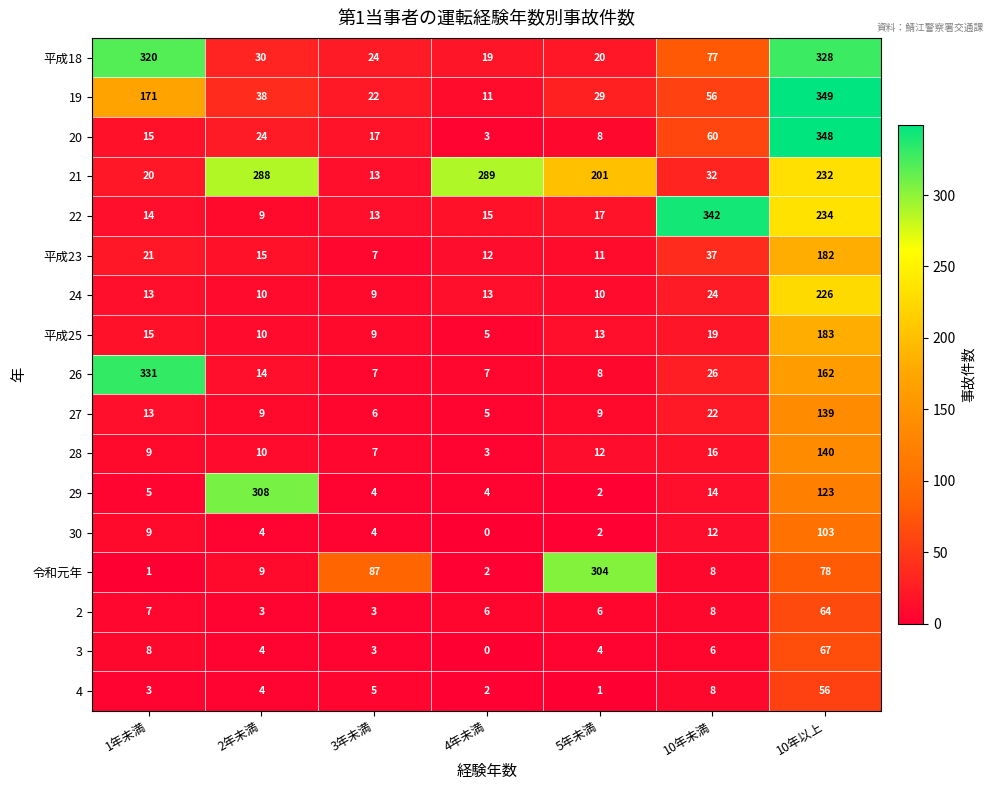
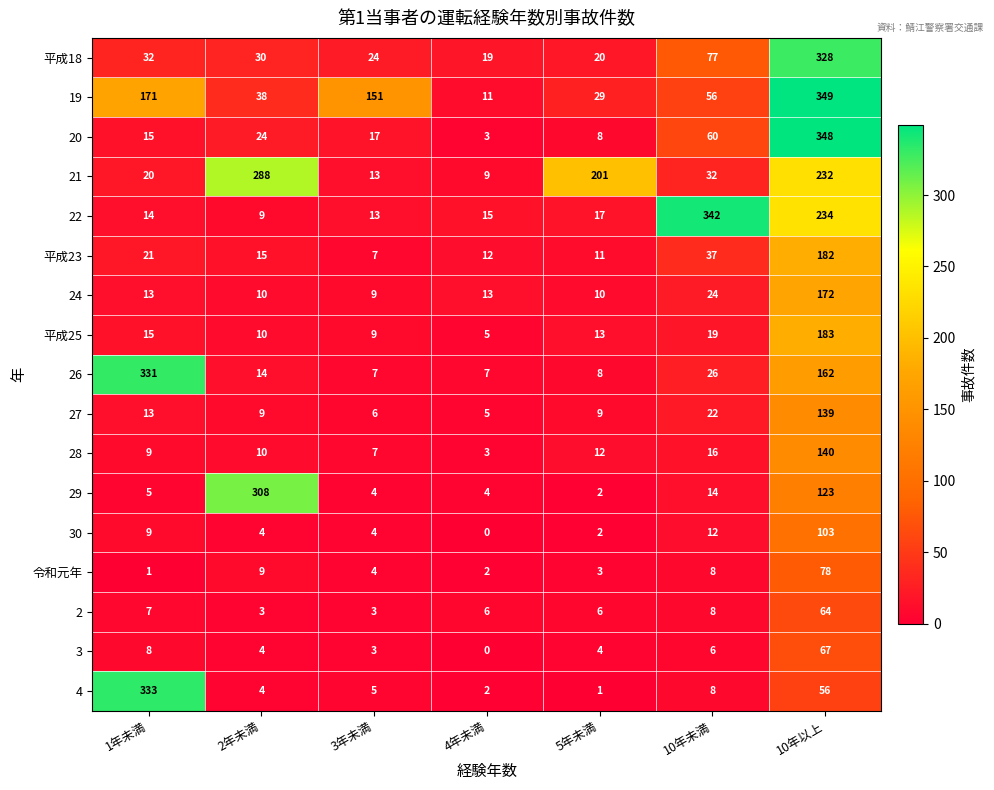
  {
    "平成18": {
-     "1年未満": 320,
+     "1年未満": 32,
      "2年未満": 30,
      "3年未満": 24,
      "4年未満": 19,
      "5年未満": 20,
      "10年未満": 77,
      "10年以上": 328
    },
    "19": {
      "1年未満": 171,
      "2年未満": 38,
-     "3年未満": 22,
+     "3年未満": 151,
      "4年未満": 11,
      "5年未満": 29,
      "10年未満": 56,
      "10年以上": 349
    },
    "20": {
      "1年未満": 15,
      "2年未満": 24,
      "3年未満": 17,
      "4年未満": 3,
      "5年未満": 8,
      "10年未満": 60,
      "10年以上": 348
    },
    "21": {
      "1年未満": 20,
      "2年未満": 288,
      "3年未満": 13,
-     "4年未満": 289,
+     "4年未満": 9,
      "5年未満": 201,
      "10年未満": 32,
      "10年以上": 232
    },
    "22": {
      "1年未満": 14,
      "2年未満": 9,
      "3年未満": 13,
      "4年未満": 15,
      "5年未満": 17,
      "10年未満": 342,
      "10年以上": 234
    },
    "平成23": {
      "1年未満": 21,
      "2年未満": 15,
      "3年未満": 7,
      "4年未満": 12,
      "5年未満": 11,
      "10年未満": 37,
      "10年以上": 182
    },
    "24": {
      "1年未満": 13,
      "2年未満": 10,
      "3年未満": 9,
      "4年未満": 13,
      "5年未満": 10,
      "10年未満": 24,
-     "10年以上": 226
+     "10年以上": 172
    },
    "平成25": {
      "1年未満": 15,
      "2年未満": 10,
      "3年未満": 9,
      "4年未満": 5,
      "5年未満": 13,
      "10年未満": 19,
      "10年以上": 183
    },
    "26": {
      "1年未満": 331,
      "2年未満": 14,
      "3年未満": 7,
      "4年未満": 7,
      "5年未満": 8,
      "10年未満": 26,
      "10年以上": 162
    },
    "27": {
      "1年未満": 13,
      "2年未満": 9,
      "3年未満": 6,
      "4年未満": 5,
      "5年未満": 9,
      "10年未満": 22,
      "10年以上": 139
    },
    "28": {
      "1年未満": 9,
      "2年未満": 10,
      "3年未満": 7,
      "4年未満": 3,
      "5年未満": 12,
      "10年未満": 16,
      "10年以上": 140
    },
    "29": {
      "1年未満": 5,
      "2年未満": 308,
      "3年未満": 4,
      "4年未満": 4,
      "5年未満": 2,
      "10年未満": 14,
      "10年以上": 123
    },
    "30": {
      "1年未満": 9,
      "2年未満": 4,
      "3年未満": 4,
      "4年未満": 0,
      "5年未満": 2,
      "10年未満": 12,
      "10年以上": 103
    },
    "令和元年": {
      "1年未満": 1,
      "2年未満": 9,
-     "3年未満": 87,
+     "3年未満": 4,
      "4年未満": 2,
-     "5年未満": 304,
+     "5年未満": 3,
      "10年未満": 8,
      "10年以上": 78
    },
    "2": {
      "1年未満": 7,
      "2年未満": 3,
      "3年未満": 3,
      "4年未満": 6,
      "5年未満": 6,
      "10年未満": 8,
      "10年以上": 64
    },
    "3": {
      "1年未満": 8,
      "2年未満": 4,
      "3年未満": 3,
      "4年未満": 0,
      "5年未満": 4,
      "10年未満": 6,
      "10年以上": 67
    },
    "4": {
-     "1年未満": 3,
+     "1年未満": 333,
      "2年未満": 4,
      "3年未満": 5,
      "4年未満": 2,
      "5年未満": 1,
      "10年未満": 8,
      "10年以上": 56
    }
  }
